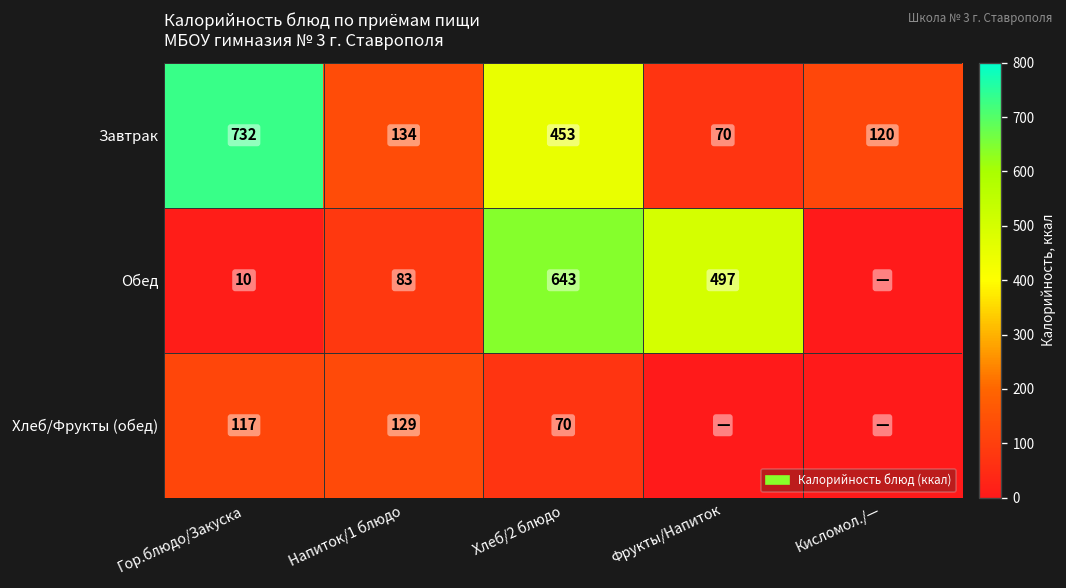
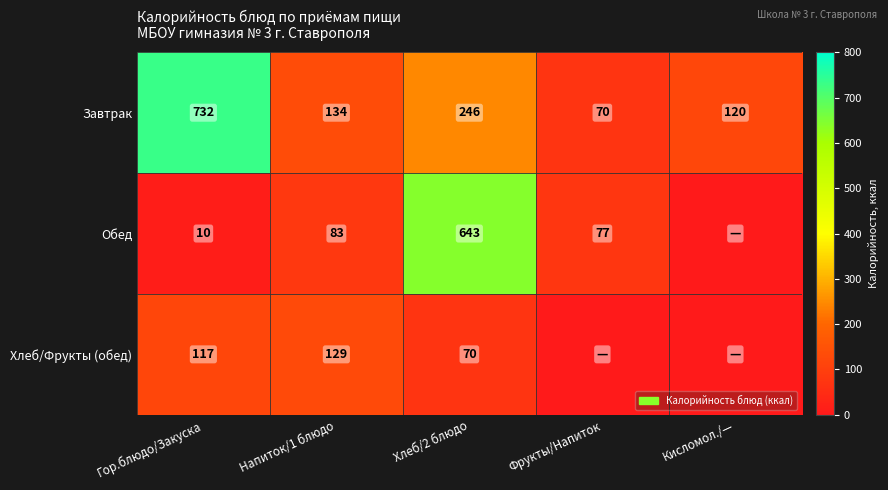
  {
    "Завтрак": {
-     "Хлеб/2 блюдо": 453
+     "Хлеб/2 блюдо": 246
    },
    "Обед": {
-     "Фрукты/Напиток": 497
+     "Фрукты/Напиток": 77
    }
  }
